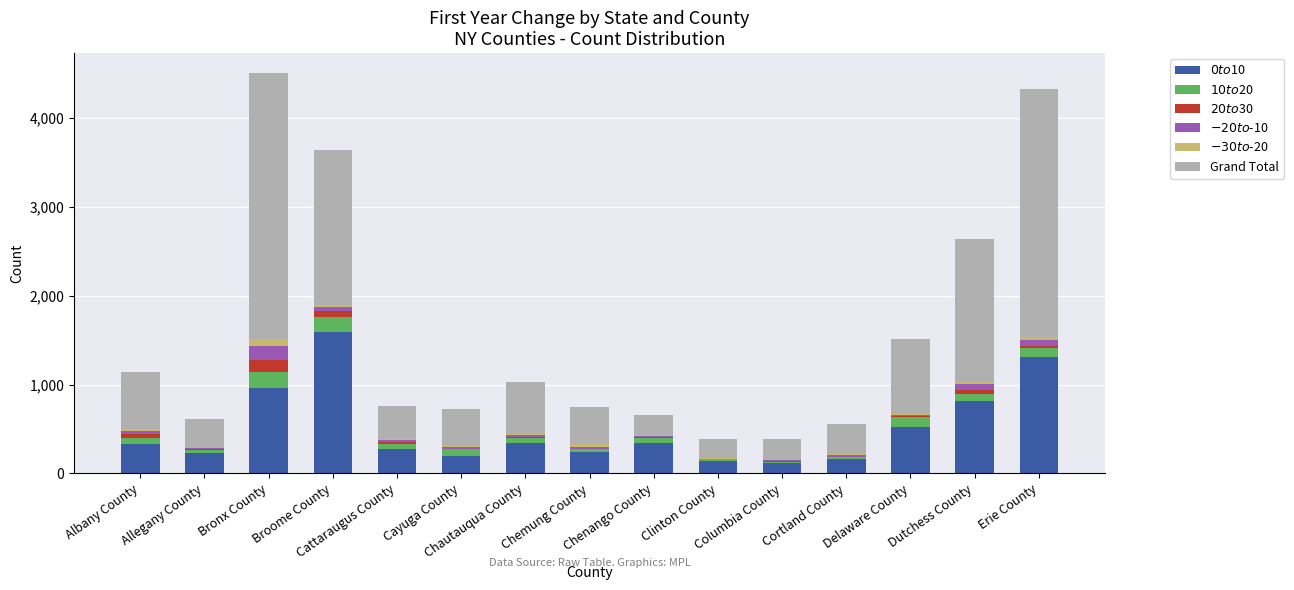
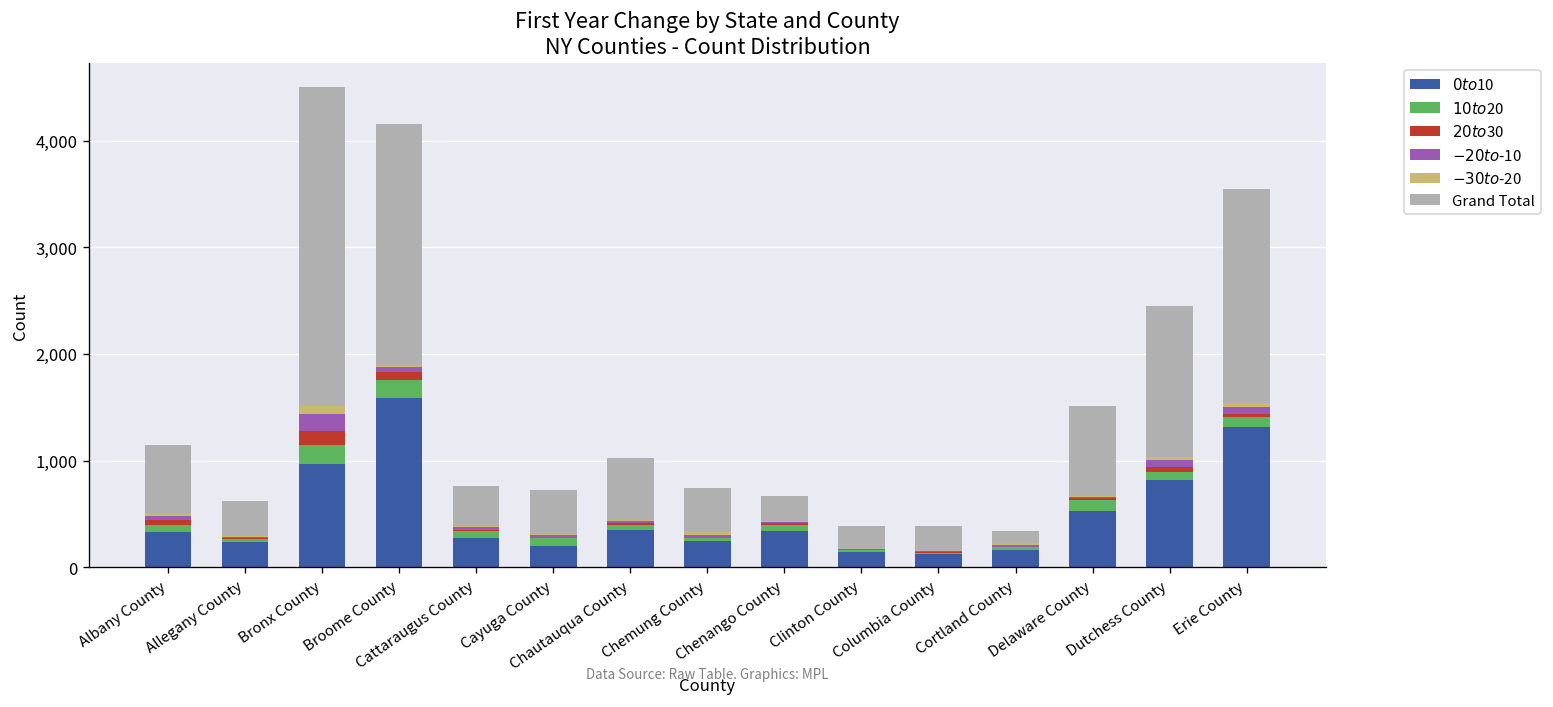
  {
    "Grand Total": {
      "Albany County": "600",
      "Allegany County": "300",
      "Bronx County": "3,000",
-     "Broome County": "1,700",
+     "Broome County": "2,300",
      "Cattaraugus County": "400",
      "Cayuga County": "400",
      "Chautauqua County": "600",
      "Chemung County": "400",
      "Chenango County": "200",
      "Clinton County": "200",
      "Columbia County": "200",
-     "Cortland County": "300",
+     "Cortland County": "100",
      "Delaware County": "800",
-     "Dutchess County": "1,600",
-     "Erie County": "2,800"
+     "Dutchess County": "1,400",
+     "Erie County": "2,000"
    }
  }
